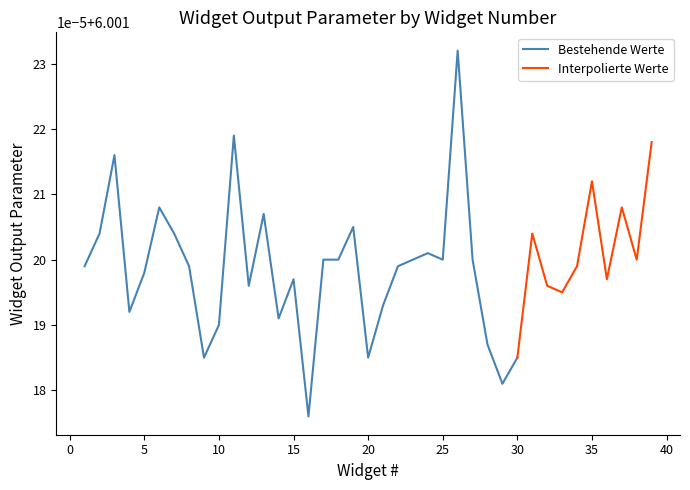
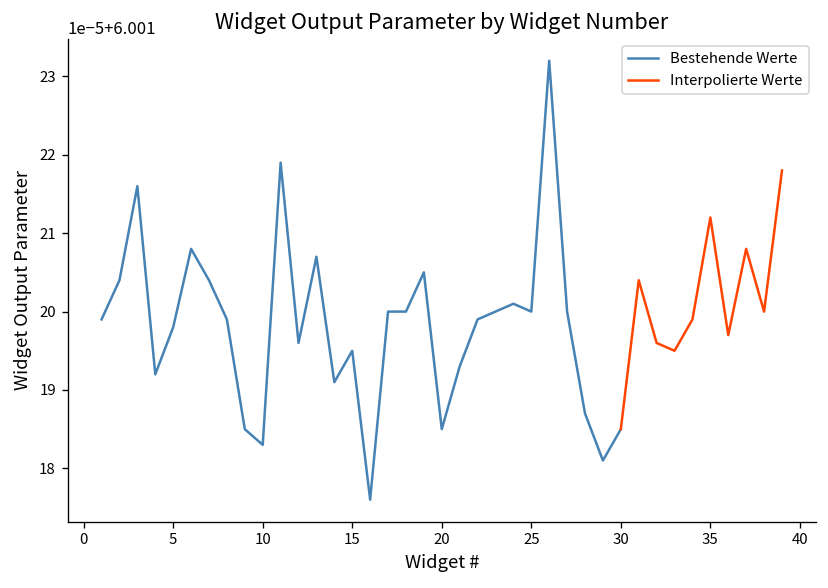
  {
    "Bestehende Werte": {
      "5": 6.001198,
-     "10": 6.001190,
-     "15": 6.001197,
+     "10": 6.001183,
+     "15": 6.001195,
      "20": 6.001185,
      "25": 6.001200
    },
    "Interpolierte Werte": {
      "35": 6.001212
    }
  }
